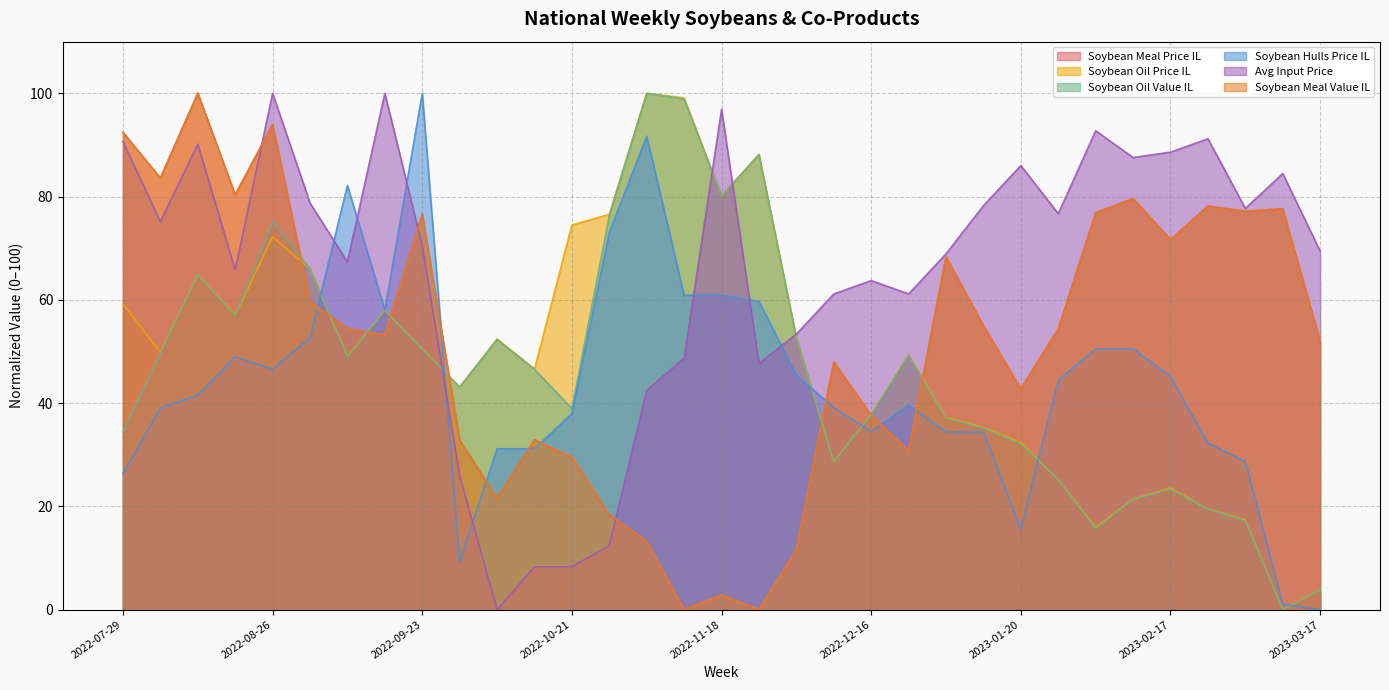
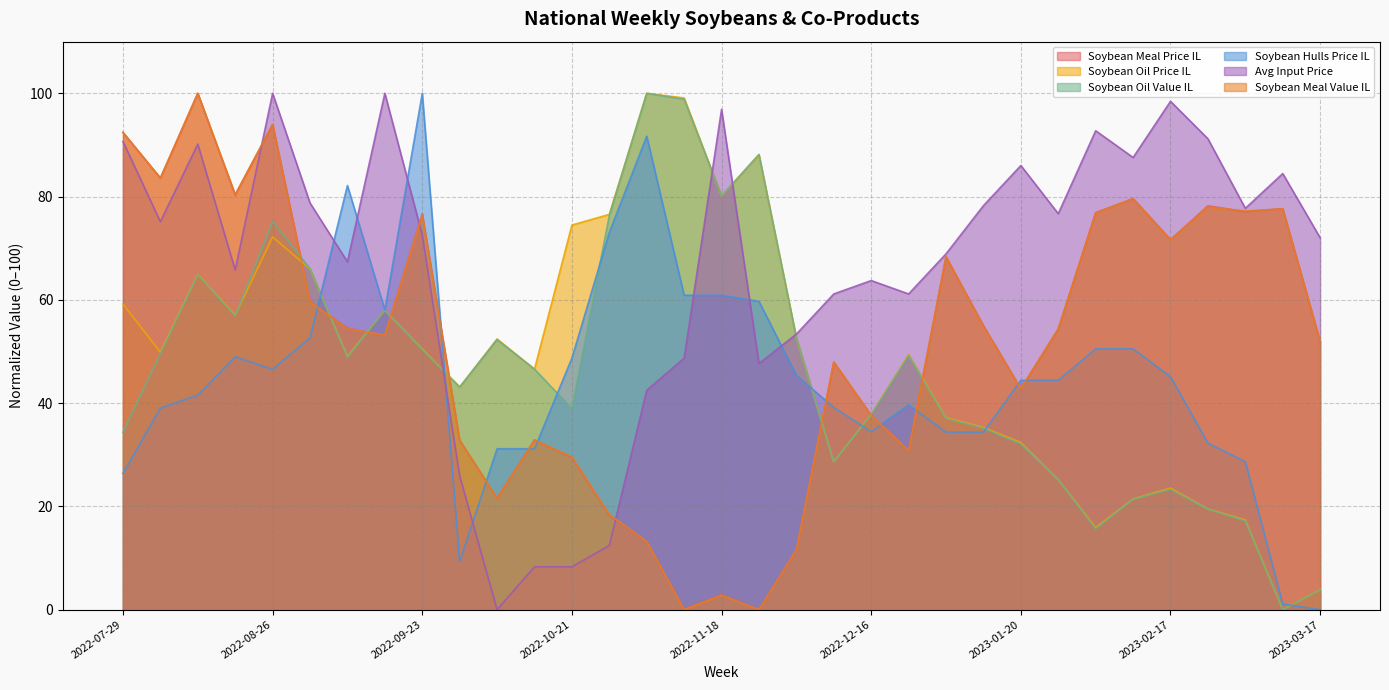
  {
    "Soybean Oil Value IL": {
      "2022-07-29": 34,
      "2022-08-26": 75,
      "2022-10-21": 39
    },
    "Soybean Hulls Price IL": {
      "2022-07-29": 26,
      "2022-08-26": 47,
      "2022-09-23": 100,
-     "2022-10-21": 38,
+     "2022-10-21": 49,
      "2022-11-18": 61,
      "2022-12-16": 34,
-     "2023-01-20": 16,
+     "2023-01-20": 44,
      "2023-02-17": 45,
      "2023-03-17": 0
    },
    "Avg Input Price": {
      "2022-07-29": 91,
      "2022-08-26": 100,
-     "2022-09-23": 70,
+     "2022-09-23": 73,
      "2022-10-21": 8,
      "2022-11-18": 97,
      "2022-12-16": 64,
      "2023-01-20": 86,
-     "2023-02-17": 89,
-     "2023-03-17": 69
+     "2023-02-17": 98,
+     "2023-03-17": 72
    }
  }
